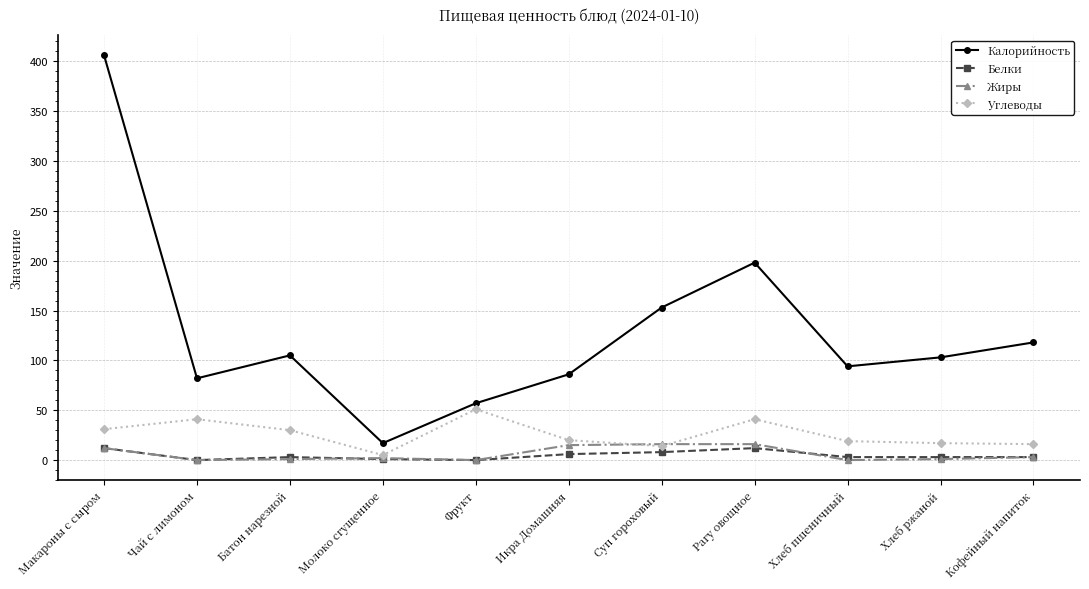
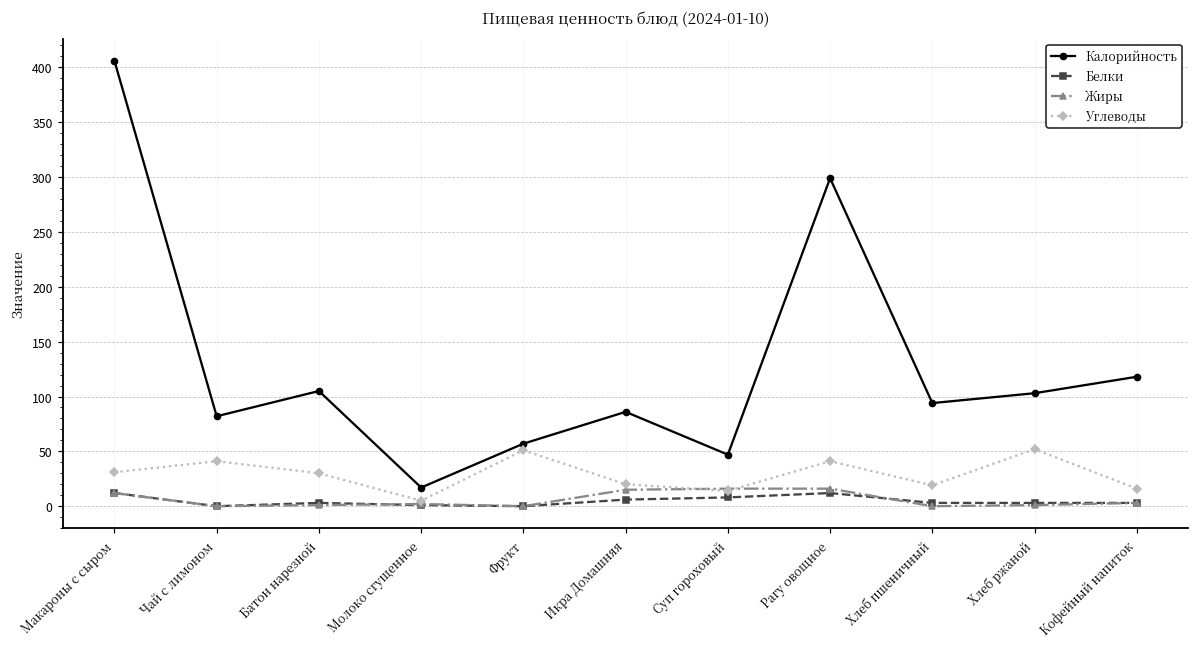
  {
    "Калорийность": {
      "Макароны с сыром": 410,
      "Чай с лимоном": 80,
      "Батон нарезной": 110,
      "Молоко сгущенное": 20,
      "Фрукт": 60,
      "Икра Домашняя": 90,
-     "Суп гороховый": 150,
-     "Рагу овощное": 200,
+     "Суп гороховый": 50,
+     "Рагу овощное": 300,
      "Хлеб пшеничный": 90,
      "Хлеб ржаной": 100,
      "Кофейный напиток": 120
    },
    "Белки": {
      "Икра Домашняя": 10,
      "Суп гороховый": 10,
      "Рагу овощное": 10,
      "Хлеб пшеничный": 0
    },
    "Жиры": {
      "Икра Домашняя": 20,
      "Рагу овощное": 20,
      "Хлеб пшеничный": 0
    },
    "Углеводы": {
      "Макароны с сыром": 30,
      "Чай с лимоном": 40,
      "Батон нарезной": 30,
      "Молоко сгущенное": 10,
      "Фрукт": 50,
      "Икра Домашняя": 20,
      "Рагу овощное": 40,
      "Хлеб пшеничный": 20,
-     "Хлеб ржаной": 20,
+     "Хлеб ржаной": 50,
      "Кофейный напиток": 20
    }
  }
